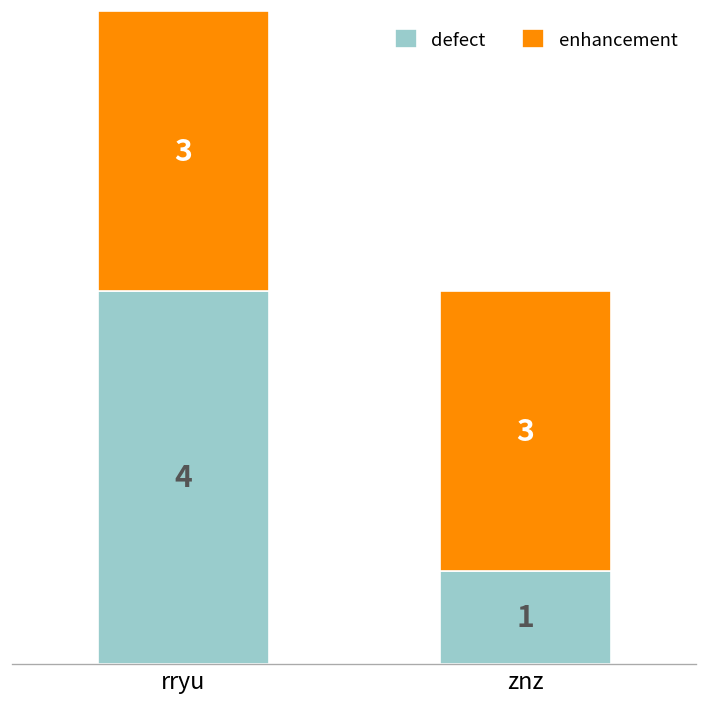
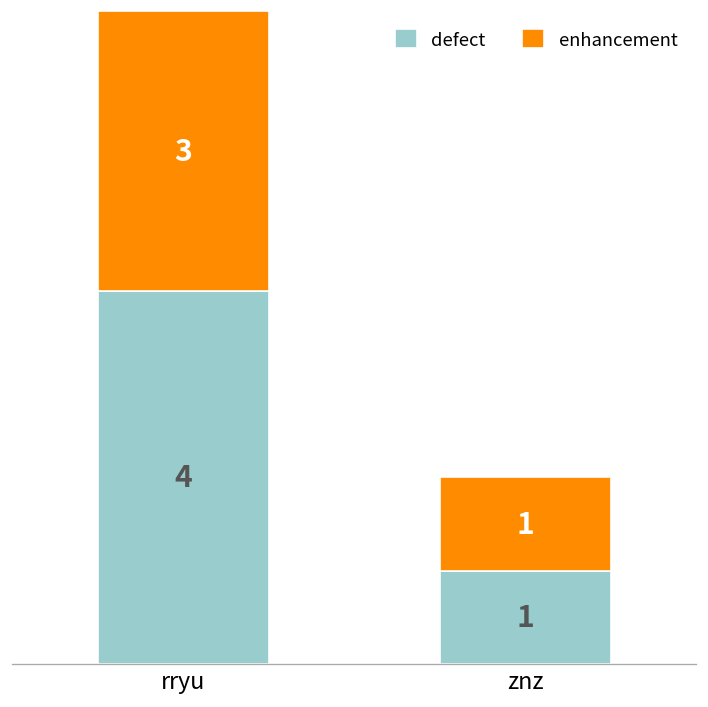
  {
    "defect": {
      "rryu": 4,
      "znz": 1
    },
    "enhancement": {
      "rryu": 3,
-     "znz": 3
+     "znz": 1
    }
  }
